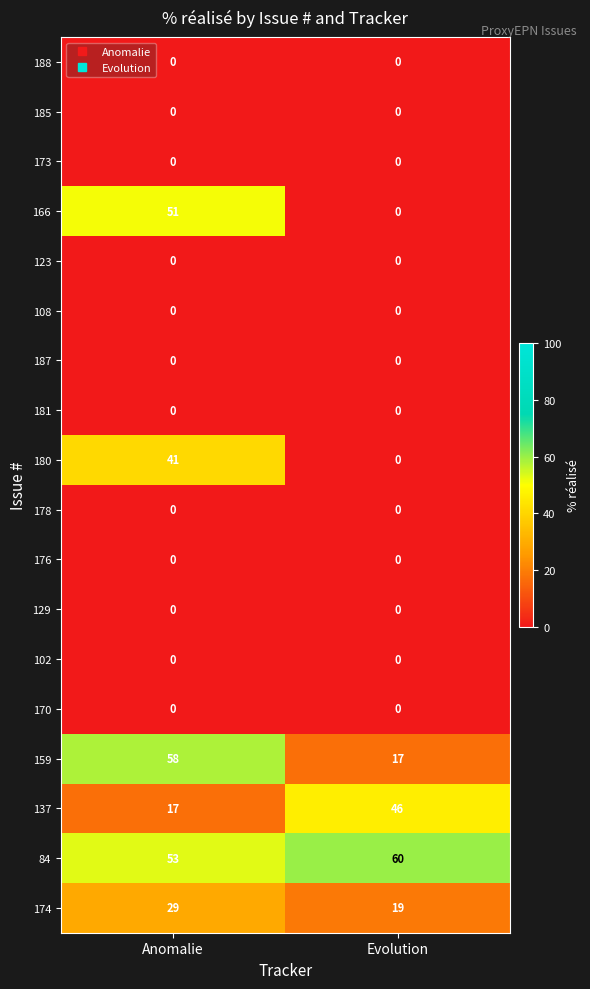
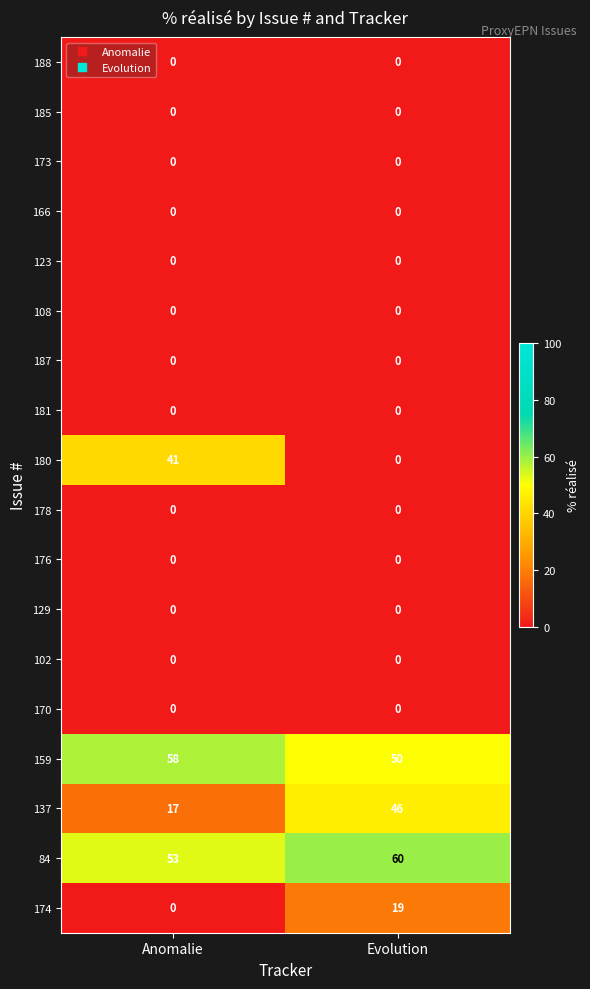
  {
    "188": {
      "Anomalie": 0,
      "Evolution": 0
    },
    "185": {
      "Anomalie": 0,
      "Evolution": 0
    },
    "173": {
      "Anomalie": 0,
      "Evolution": 0
    },
    "166": {
-     "Anomalie": 51,
+     "Anomalie": 0,
      "Evolution": 0
    },
    "123": {
      "Anomalie": 0,
      "Evolution": 0
    },
    "108": {
      "Anomalie": 0,
      "Evolution": 0
    },
    "187": {
      "Anomalie": 0,
      "Evolution": 0
    },
    "181": {
      "Anomalie": 0,
      "Evolution": 0
    },
    "180": {
      "Anomalie": 41,
      "Evolution": 0
    },
    "178": {
      "Anomalie": 0,
      "Evolution": 0
    },
    "176": {
      "Anomalie": 0,
      "Evolution": 0
    },
    "129": {
      "Anomalie": 0,
      "Evolution": 0
    },
    "102": {
      "Anomalie": 0,
      "Evolution": 0
    },
    "170": {
      "Anomalie": 0,
      "Evolution": 0
    },
    "159": {
      "Anomalie": 58,
-     "Evolution": 17
+     "Evolution": 50
    },
    "137": {
      "Anomalie": 17,
      "Evolution": 46
    },
    "84": {
      "Anomalie": 53,
      "Evolution": 60
    },
    "174": {
-     "Anomalie": 29,
+     "Anomalie": 0,
      "Evolution": 19
    }
  }
